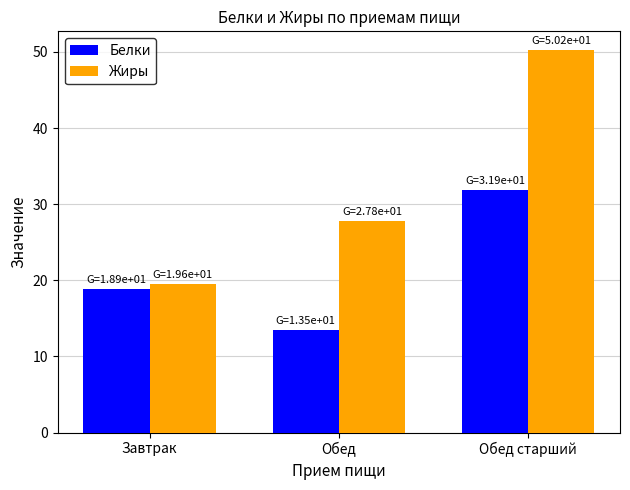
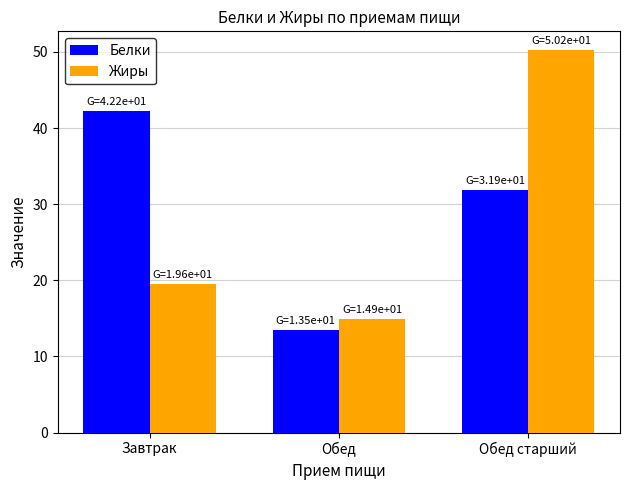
  {
    "Белки": {
-     "Завтрак": "1.89e+01",
+     "Завтрак": "4.22e+01",
      "Обед": "1.35e+01",
      "Обед старший": "3.19e+01"
    },
    "Жиры": {
      "Завтрак": "1.96e+01",
-     "Обед": "2.78e+01",
+     "Обед": "1.49e+01",
      "Обед старший": "5.02e+01"
    }
  }
